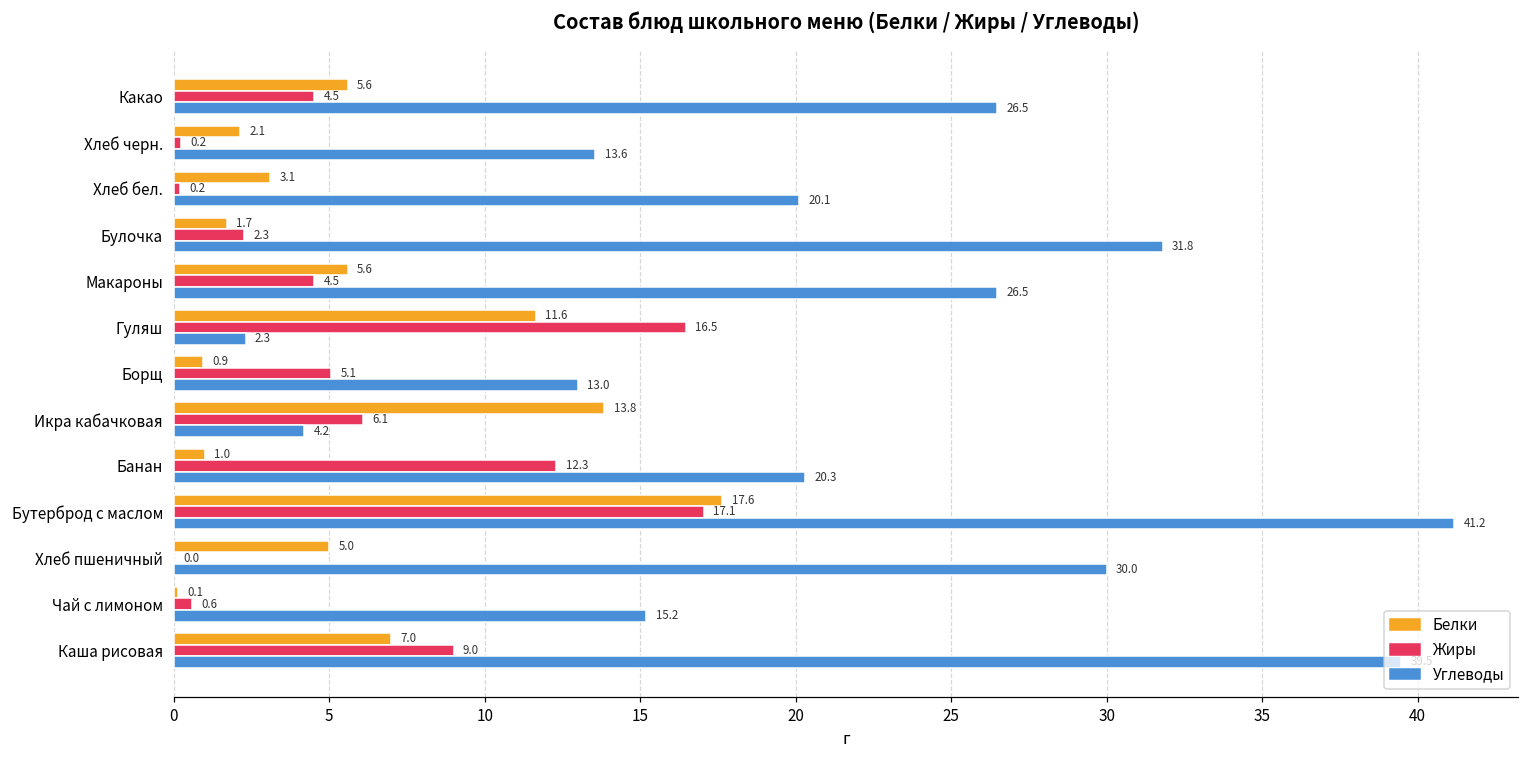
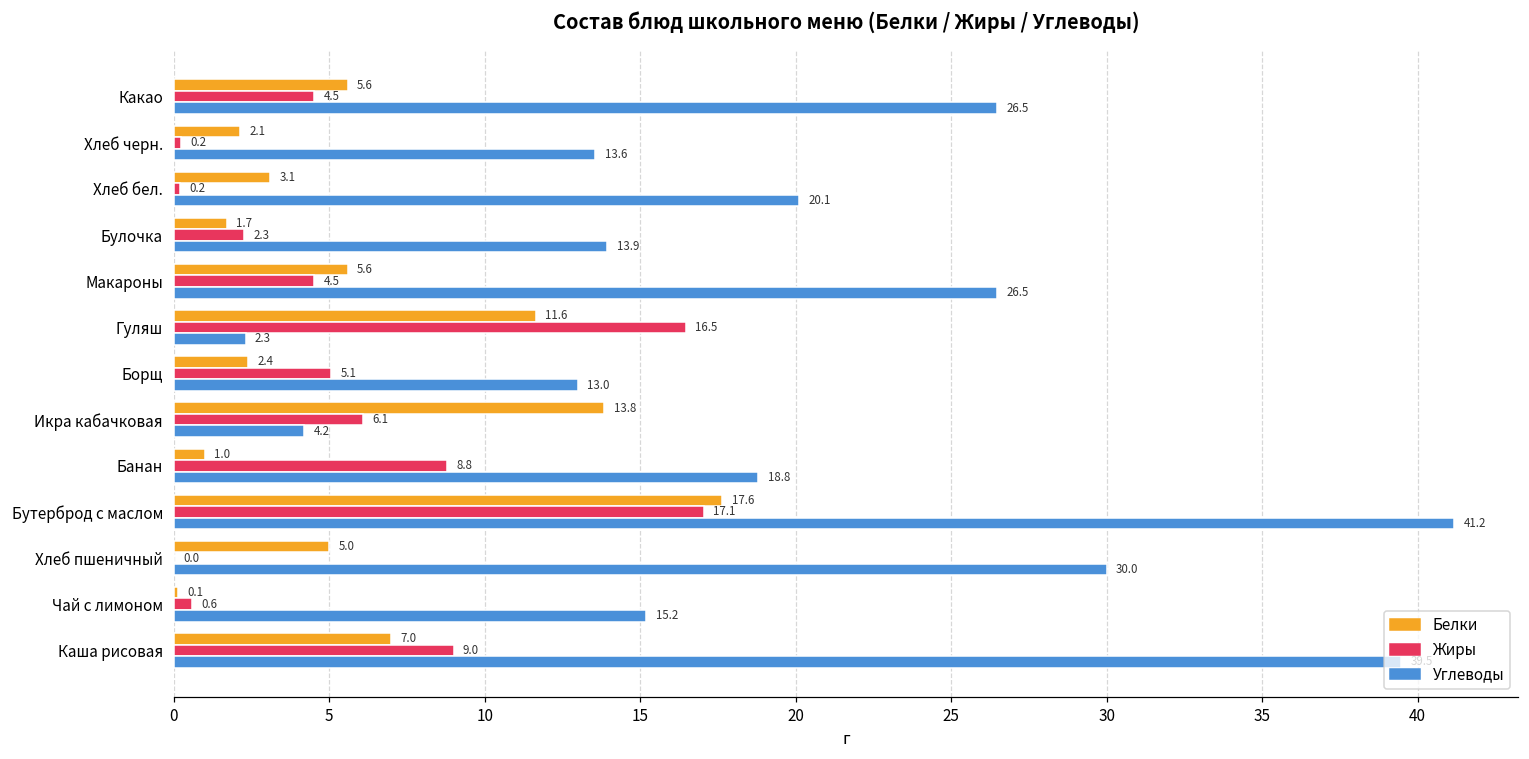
  {
    "Белки": {
      "Какао": 5.6,
      "Хлеб черн.": 2.1,
      "Хлеб бел.": 3.1,
      "Булочка": 1.7,
      "Макароны": 5.6,
      "Гуляш": 11.6,
-     "Борщ": 0.9,
+     "Борщ": 2.4,
      "Икра кабачковая": 13.8,
      "Банан": 1.0,
      "Бутерброд с маслом": 17.6,
      "Хлеб пшеничный": 5.0,
      "Чай с лимоном": 0.1,
      "Каша рисовая": 7.0
    },
    "Жиры": {
      "Какао": 4.5,
      "Хлеб черн.": 0.2,
      "Хлеб бел.": 0.2,
      "Булочка": 2.3,
      "Макароны": 4.5,
      "Гуляш": 16.5,
      "Борщ": 5.1,
      "Икра кабачковая": 6.1,
-     "Банан": 12.3,
+     "Банан": 8.8,
      "Бутерброд с маслом": 17.1,
      "Хлеб пшеничный": 0.0,
      "Чай с лимоном": 0.6,
      "Каша рисовая": 9.0
    },
    "Углеводы": {
      "Какао": 26.5,
      "Хлеб черн.": 13.6,
      "Хлеб бел.": 20.1,
-     "Булочка": 31.8,
+     "Булочка": 13.9,
      "Макароны": 26.5,
      "Гуляш": 2.3,
      "Борщ": 13.0,
      "Икра кабачковая": 4.2,
-     "Банан": 20.3,
+     "Банан": 18.8,
      "Бутерброд с маслом": 41.2,
      "Хлеб пшеничный": 30.0,
      "Чай с лимоном": 15.2
    }
  }
